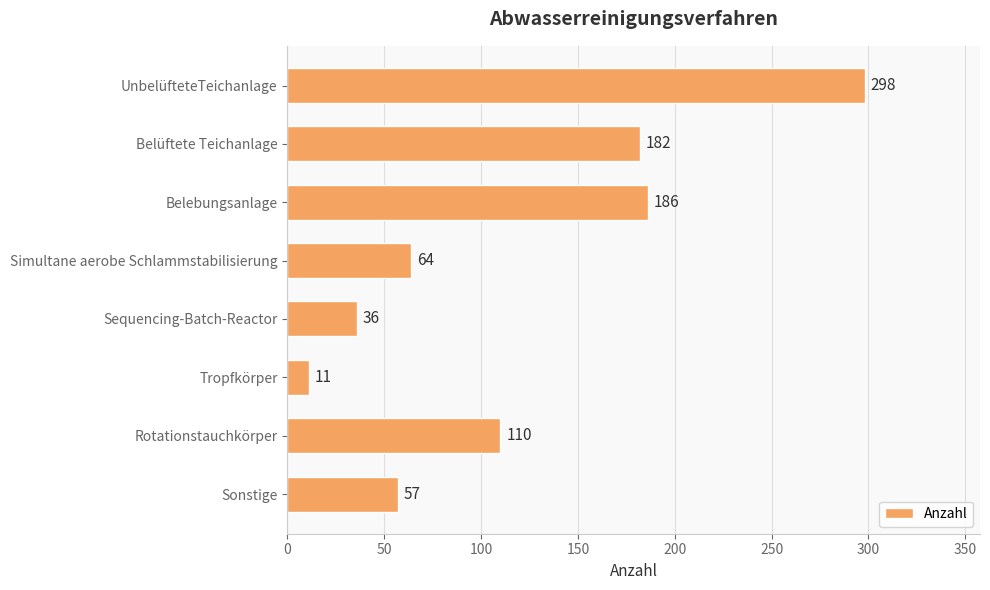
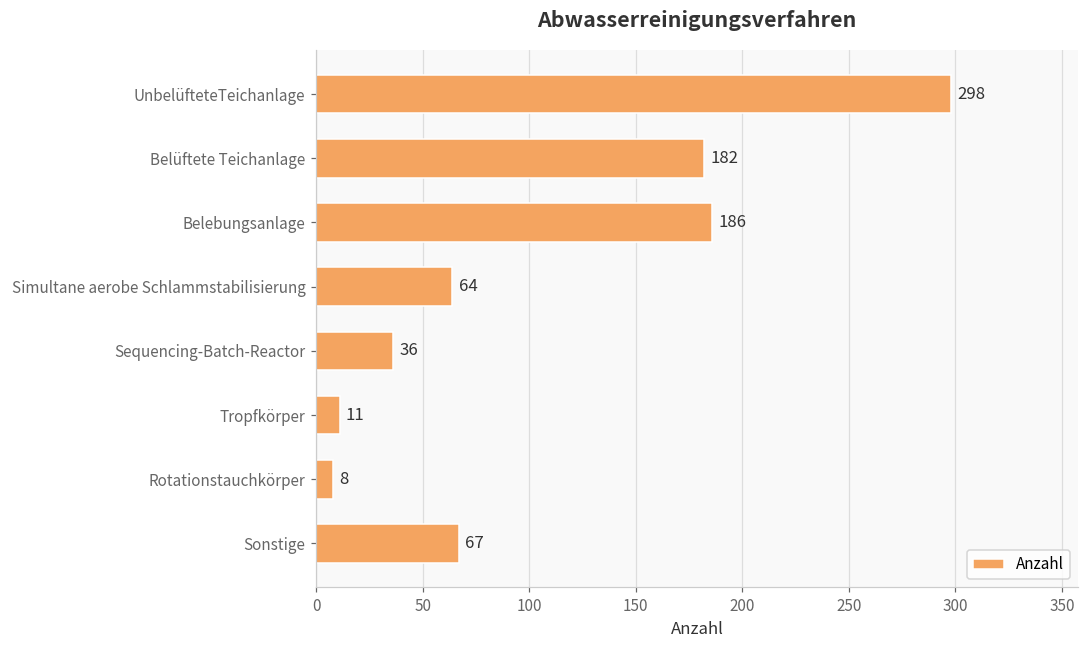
  {
    "UnbelüfteteTeichanlage": 298,
    "Belüftete Teichanlage": 182,
    "Belebungsanlage": 186,
    "Simultane aerobe Schlammstabilisierung": 64,
    "Sequencing-Batch-Reactor": 36,
    "Tropfkörper": 11,
-   "Rotationstauchkörper": 110,
-   "Sonstige": 57
+   "Rotationstauchkörper": 8,
+   "Sonstige": 67
  }
